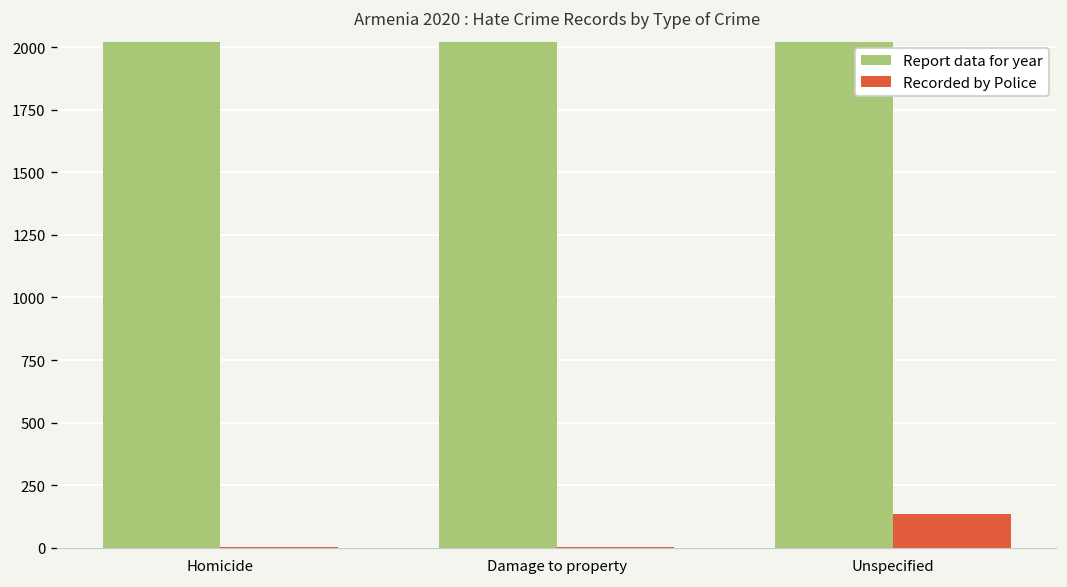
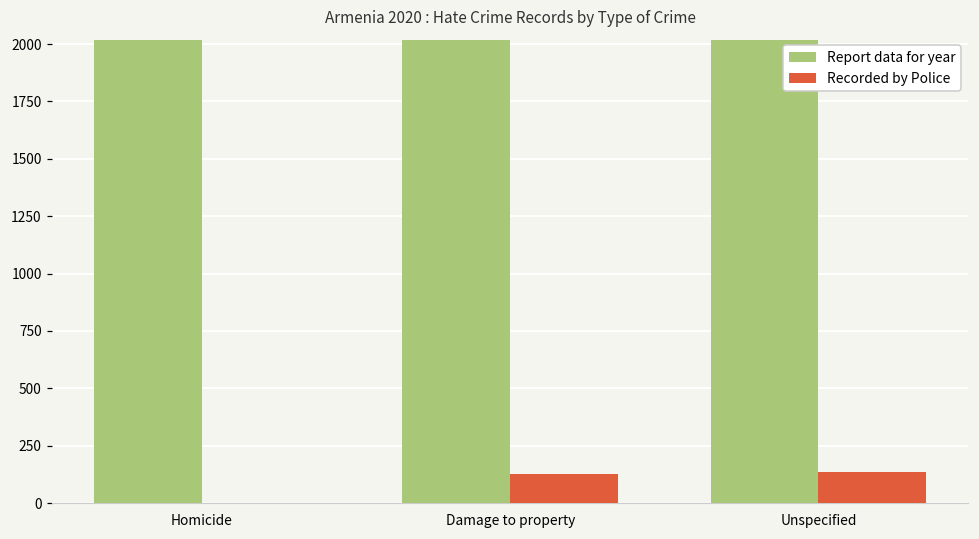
  {
    "Report data for year": {
      "Homicide": 2020,
      "Damage to property": 2020,
      "Unspecified": 2020
    },
    "Recorded by Police": {
-     "Damage to property": 0,
+     "Damage to property": 130,
      "Unspecified": 130
    }
  }
